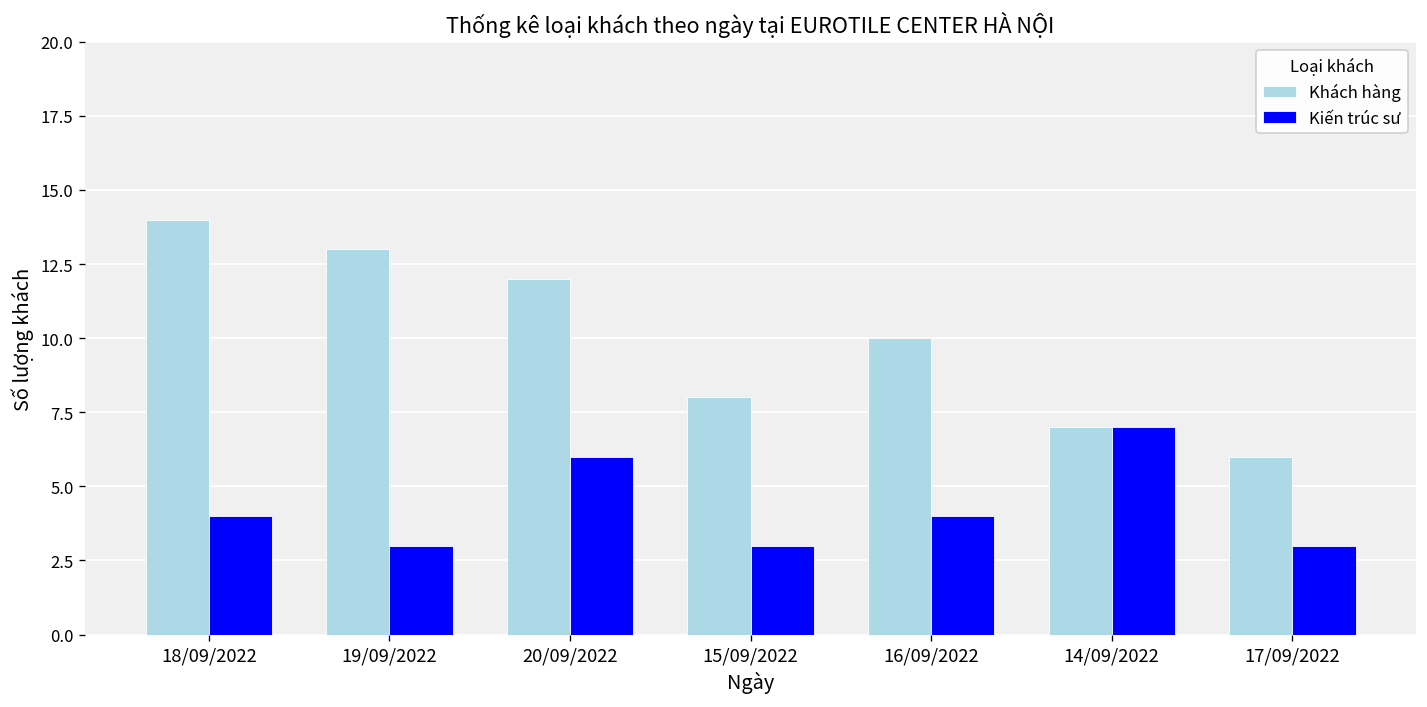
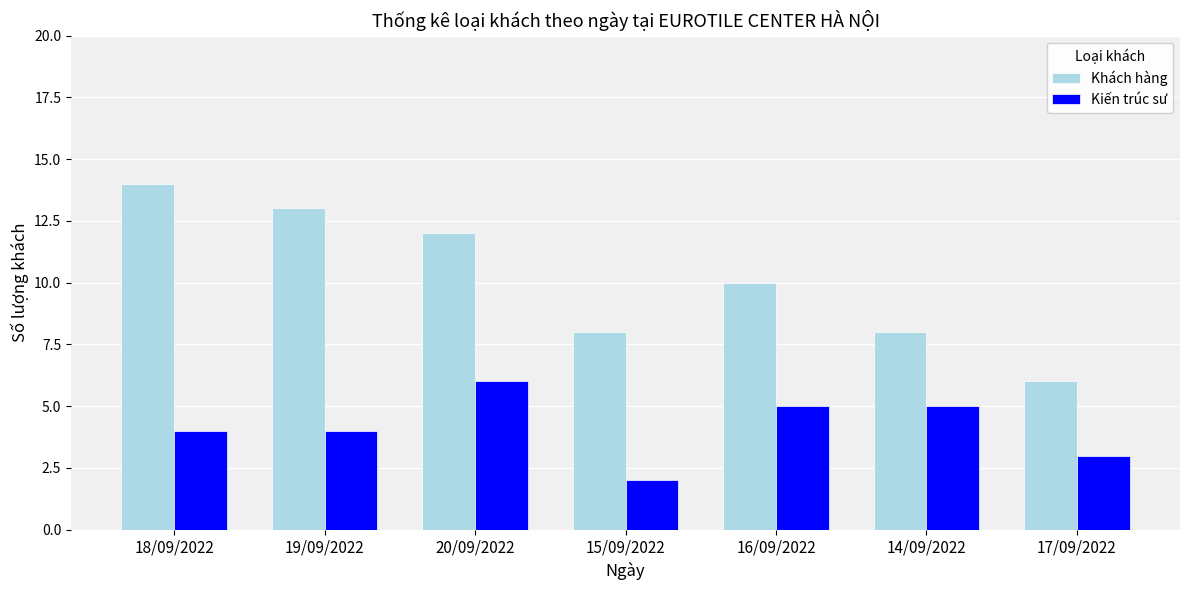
  {
    "Khách hàng": {
      "18/09/2022": 14,
      "19/09/2022": 13,
      "20/09/2022": 12,
      "15/09/2022": 8,
      "16/09/2022": 10,
-     "14/09/2022": 7,
+     "14/09/2022": 8,
      "17/09/2022": 6
    },
    "Kiến trúc sư": {
      "18/09/2022": 4,
-     "19/09/2022": 3,
+     "19/09/2022": 4,
      "20/09/2022": 6,
-     "15/09/2022": 3,
-     "16/09/2022": 4,
-     "14/09/2022": 7,
+     "15/09/2022": 2,
+     "16/09/2022": 5,
+     "14/09/2022": 5,
      "17/09/2022": 3
    }
  }
